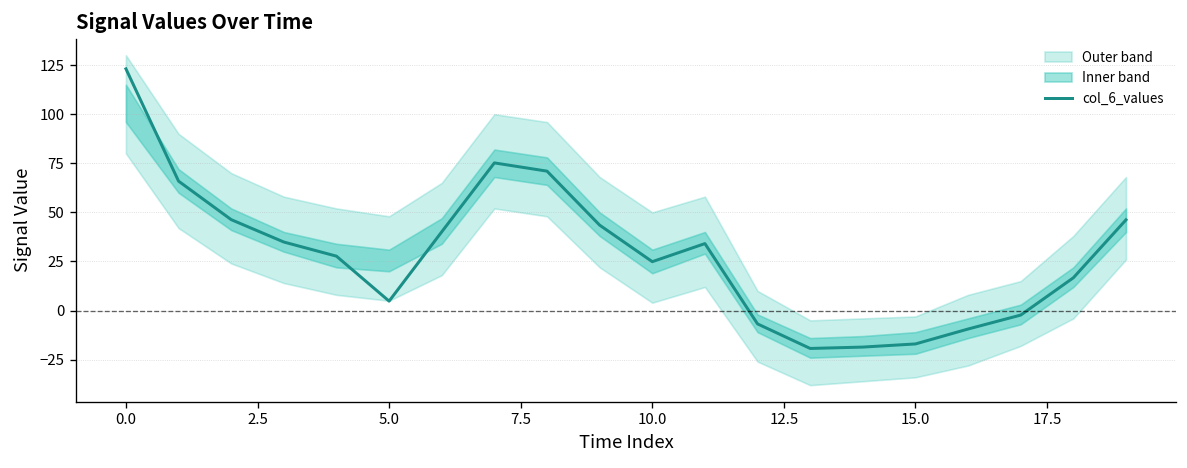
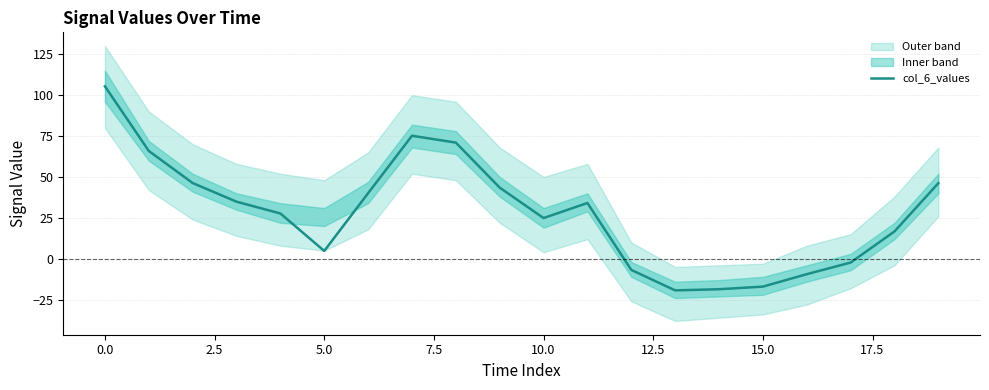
  {
    "col_6_values": {
-     "0.0": 123,
+     "0.0": 105,
      "5.0": 5,
      "10.0": 25,
      "15.0": -17
    }
  }
